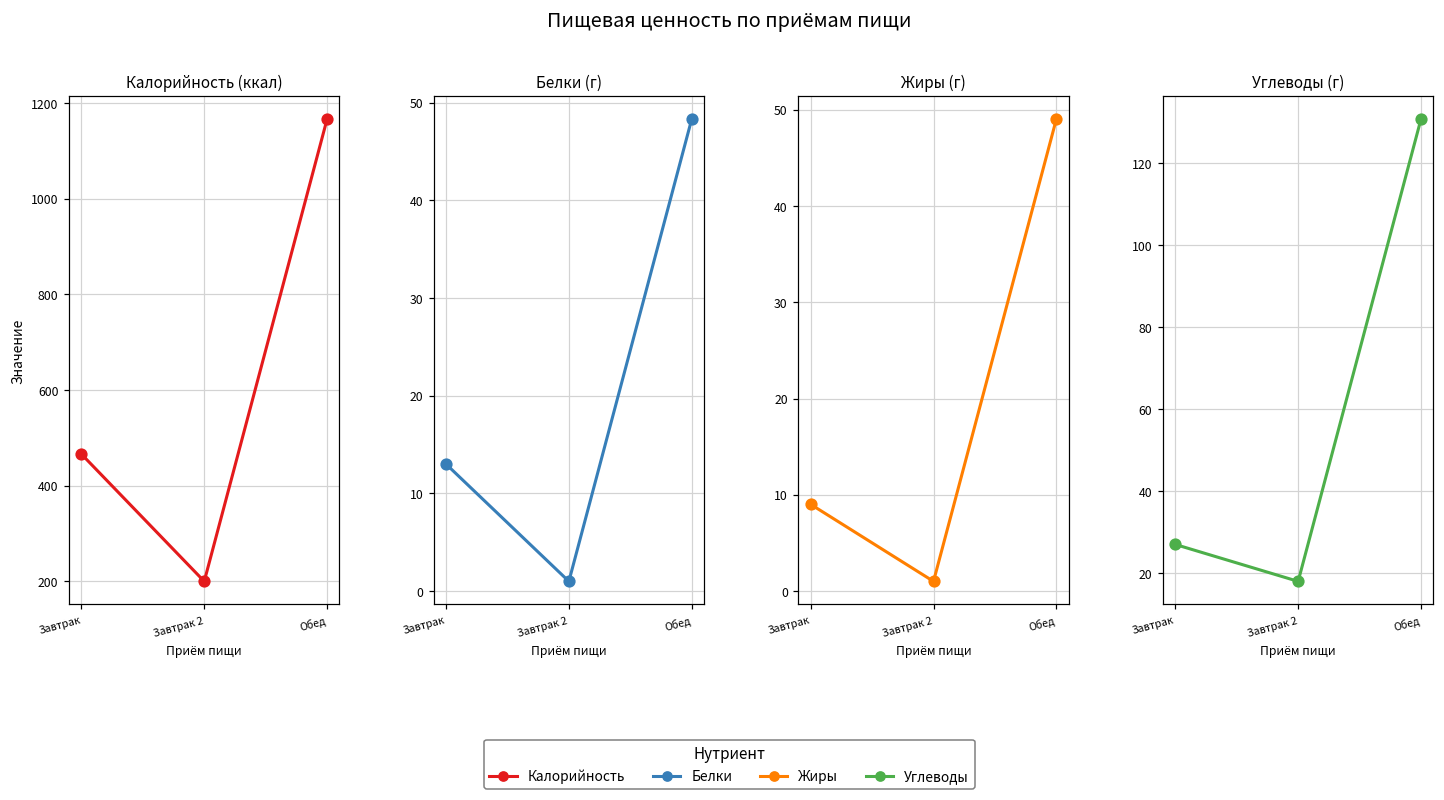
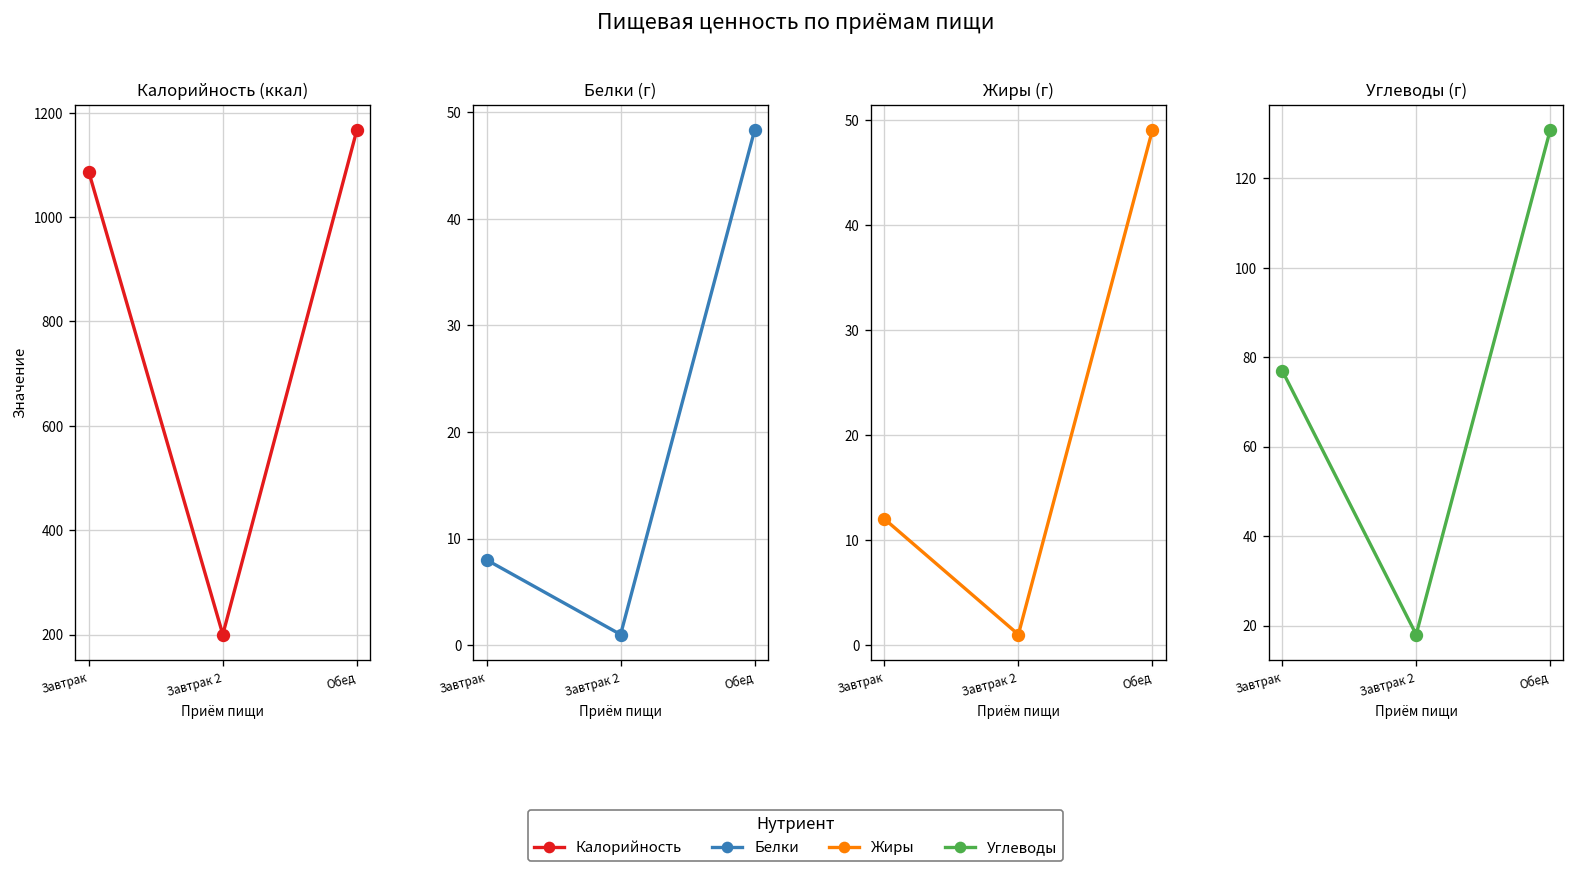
  {
    "Калорийность (ккал)": {
-     "Завтрак": 470,
+     "Завтрак": 1090,
      "Завтрак 2": 200,
      "Обед": 1170
    },
    "Белки (г)": {
-     "Завтрак": 13,
+     "Завтрак": 8,
      "Завтрак 2": 1,
      "Обед": 48
    },
    "Жиры (г)": {
-     "Завтрак": 9,
+     "Завтрак": 12,
      "Завтрак 2": 1,
      "Обед": 49
    },
    "Углеводы (г)": {
-     "Завтрак": 27,
+     "Завтрак": 77,
      "Завтрак 2": 18,
      "Обед": 131
    }
  }
